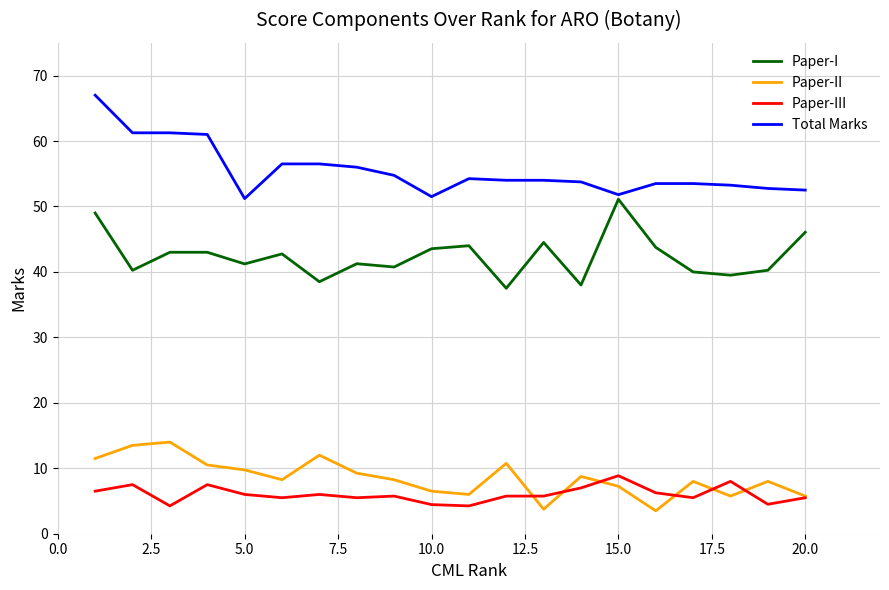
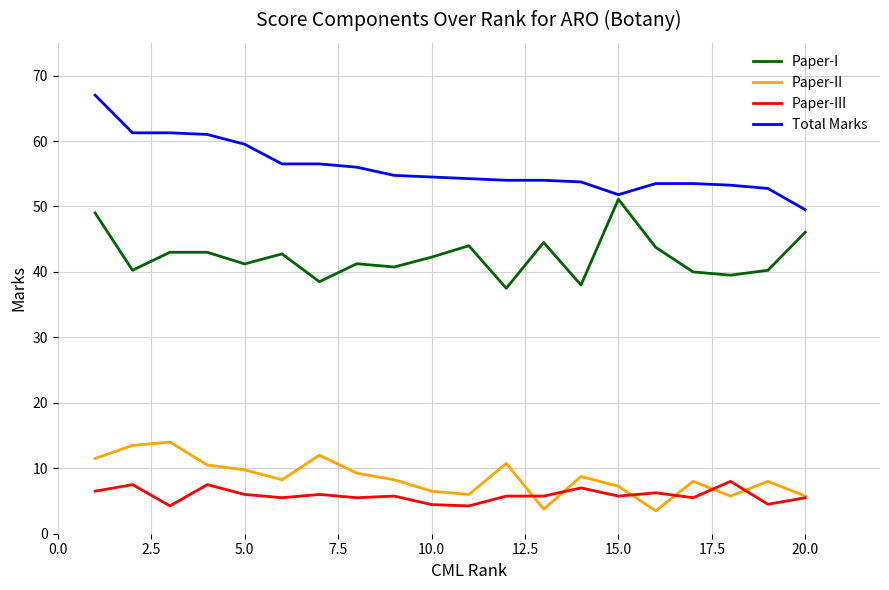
  {
    "Paper-I": {
      "5.0": 41,
-     "10.0": 44,
+     "10.0": 42,
      "15.0": 51,
      "20.0": 46
    },
    "Paper-II": {
      "5.0": 10,
      "10.0": 7,
      "15.0": 7
    },
    "Paper-III": {
      "5.0": 6,
      "10.0": 4,
-     "15.0": 9
+     "15.0": 6
    },
    "Total Marks": {
-     "5.0": 51,
-     "10.0": 52,
+     "5.0": 60,
+     "10.0": 55,
      "15.0": 52,
-     "20.0": 53
+     "20.0": 50
    }
  }
